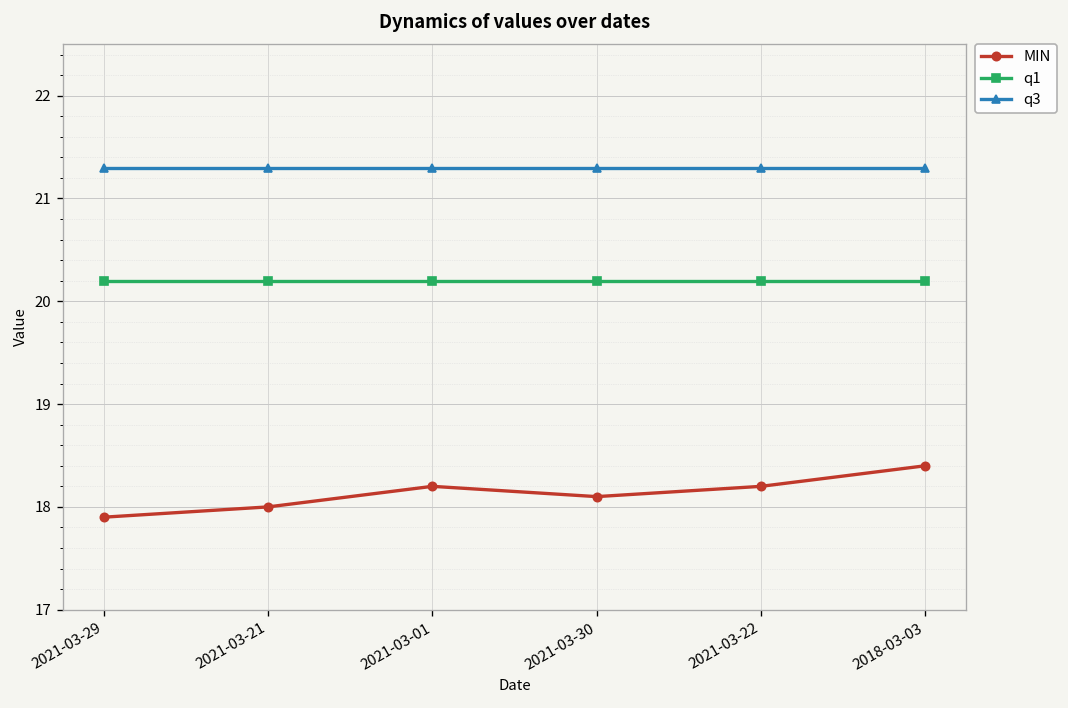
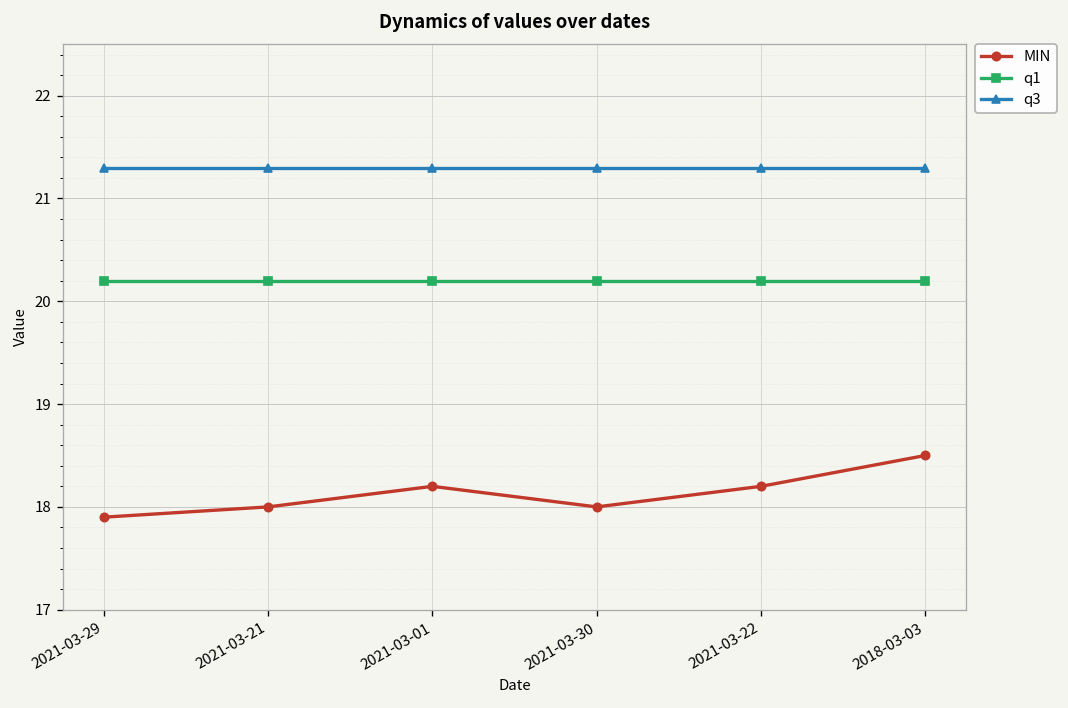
  {
    "MIN": {
      "2021-03-29": 17.9,
      "2021-03-21": 18.0,
      "2021-03-01": 18.2,
-     "2021-03-30": 18.1,
+     "2021-03-30": 18.0,
      "2021-03-22": 18.2,
-     "2018-03-03": 18.4
+     "2018-03-03": 18.5
    },
    "q1": {
      "2021-03-29": 20.2,
      "2021-03-21": 20.2,
      "2021-03-01": 20.2,
      "2021-03-30": 20.2,
      "2021-03-22": 20.2,
      "2018-03-03": 20.2
    },
    "q3": {
      "2021-03-29": 21.3,
      "2021-03-21": 21.3,
      "2021-03-01": 21.3,
      "2021-03-30": 21.3,
      "2021-03-22": 21.3,
      "2018-03-03": 21.3
    }
  }
